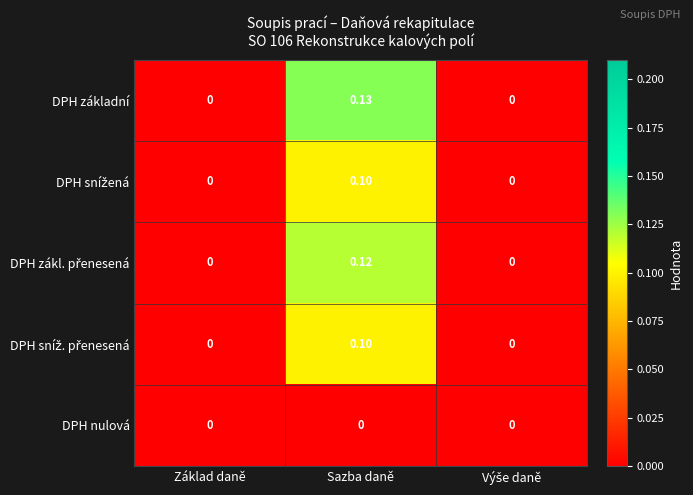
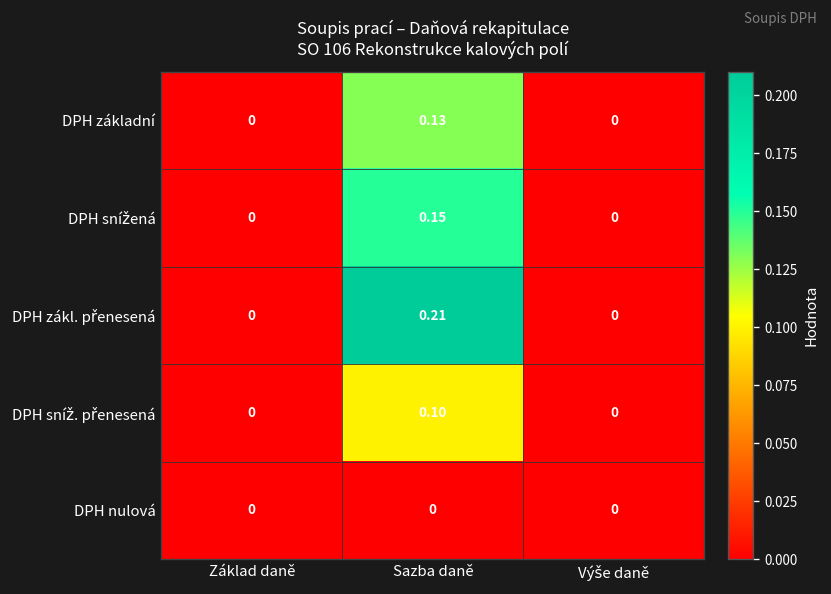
  {
    "DPH základní": {
      "Základ daně": 0,
      "Sazba daně": 0.13,
      "Výše daně": 0
    },
    "DPH snížená": {
      "Základ daně": 0,
-     "Sazba daně": 0.10,
+     "Sazba daně": 0.15,
      "Výše daně": 0
    },
    "DPH zákl. přenesená": {
      "Základ daně": 0,
-     "Sazba daně": 0.12,
+     "Sazba daně": 0.21,
      "Výše daně": 0
    },
    "DPH sníž. přenesená": {
      "Základ daně": 0,
      "Sazba daně": 0.10,
      "Výše daně": 0
    },
    "DPH nulová": {
      "Základ daně": 0,
      "Sazba daně": 0,
      "Výše daně": 0
    }
  }
